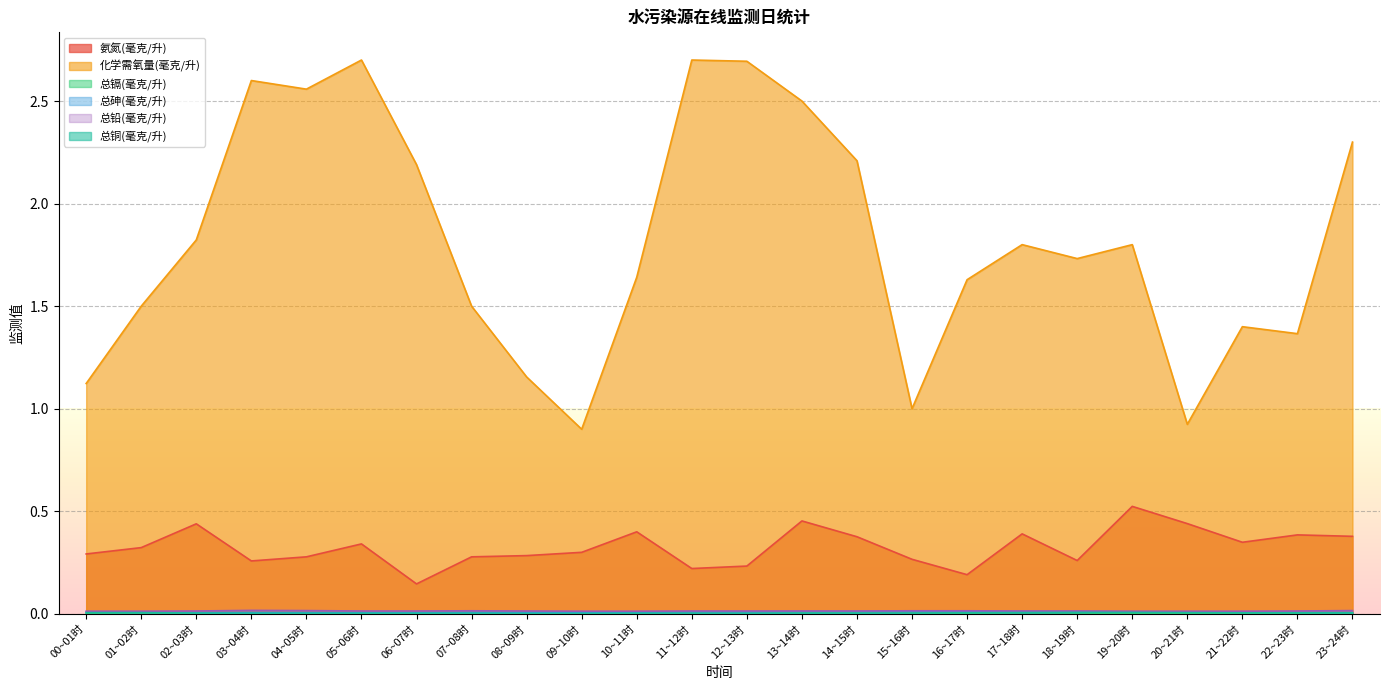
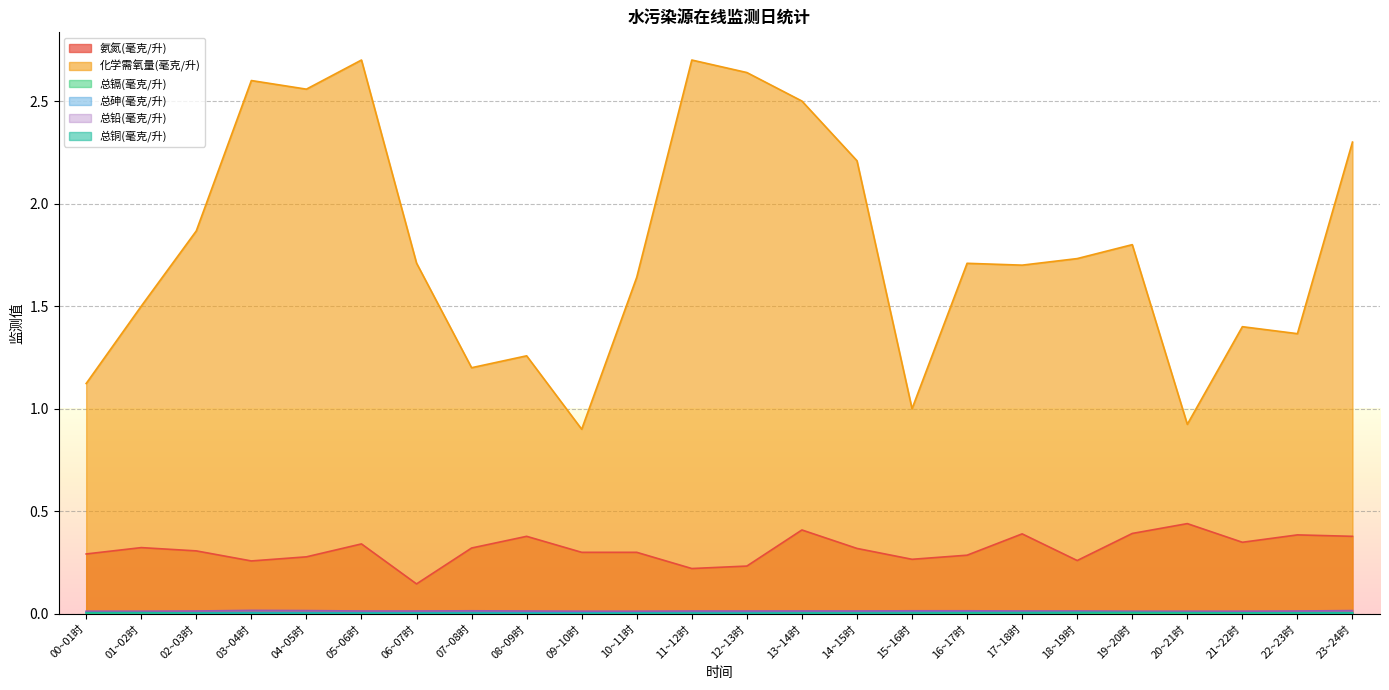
  {
    "氨氮(毫克/升)": {
      "00~01时": 0.29,
      "01~02时": 0.32,
-     "02~03时": 0.44,
+     "02~03时": 0.31,
      "03~04时": 0.26,
      "04~05时": 0.28,
      "05~06时": 0.34,
      "06~07时": 0.15,
-     "07~08时": 0.28,
-     "08~09时": 0.28,
+     "07~08时": 0.32,
+     "08~09时": 0.38,
      "09~10时": 0.30,
-     "10~11时": 0.4,
+     "10~11时": 0.3,
      "11~12时": 0.22,
      "12~13时": 0.23,
-     "13~14时": 0.45,
-     "14~15时": 0.38,
+     "13~14时": 0.41,
+     "14~15时": 0.32,
      "15~16时": 0.27,
-     "16~17时": 0.19,
+     "16~17时": 0.29,
      "17~18时": 0.39,
      "18~19时": 0.26,
-     "19~20时": 0.52,
+     "19~20时": 0.39,
      "20~21时": 0.44,
      "21~22时": 0.35,
      "22~23时": 0.39,
      "23~24时": 0.38
    },
    "化学需氧量(毫克/升)": {
      "00~01时": 1.12,
      "01~02时": 1.50,
-     "02~03时": 1.82,
+     "02~03时": 1.87,
      "03~04时": 2.60,
      "04~05时": 2.56,
      "05~06时": 2.70,
-     "06~07时": 2.19,
-     "07~08时": 1.5,
-     "08~09时": 1.16,
+     "06~07时": 1.71,
+     "07~08时": 1.2,
+     "08~09时": 1.26,
      "09~10时": 0.90,
      "10~11时": 1.64,
      "11~12时": 2.70,
-     "12~13时": 2.69,
+     "12~13时": 2.64,
      "13~14时": 2.50,
      "14~15时": 2.21,
      "15~16时": 1.00,
-     "16~17时": 1.63,
-     "17~18时": 1.8,
+     "16~17时": 1.71,
+     "17~18时": 1.7,
      "18~19时": 1.73,
      "19~20时": 1.80,
      "20~21时": 0.92,
      "21~22时": 1.40,
      "22~23时": 1.37,
      "23~24时": 2.30
    }
  }
